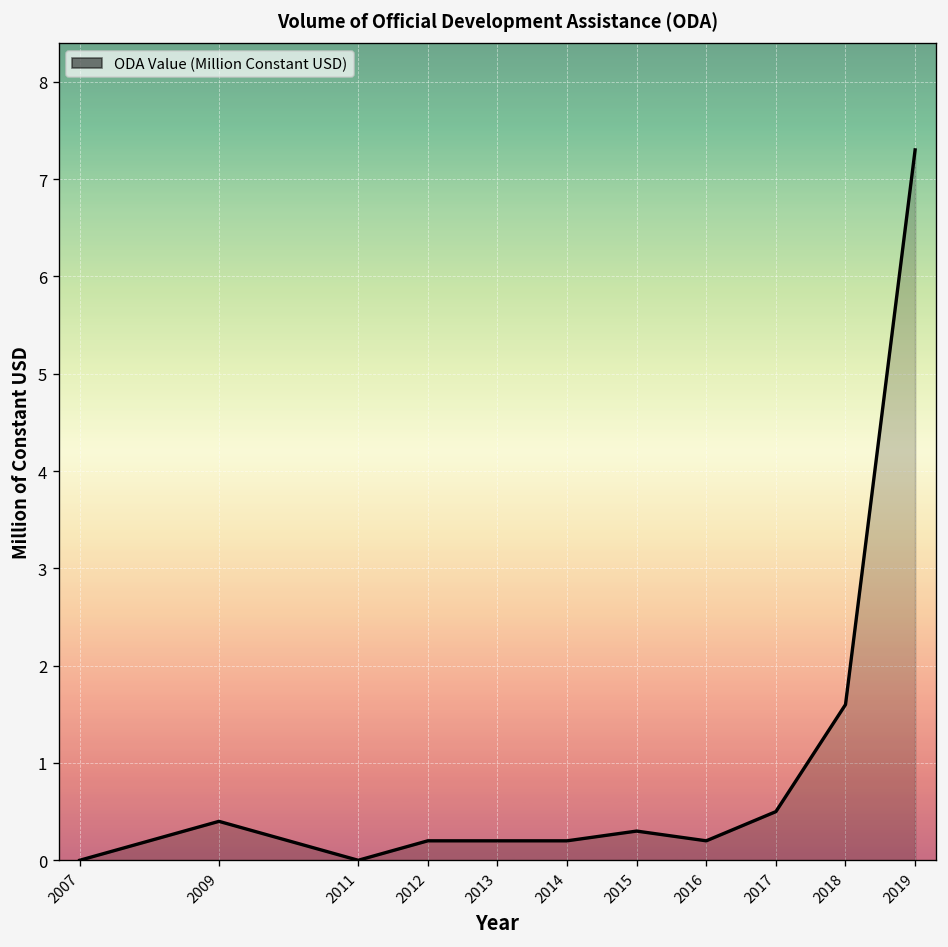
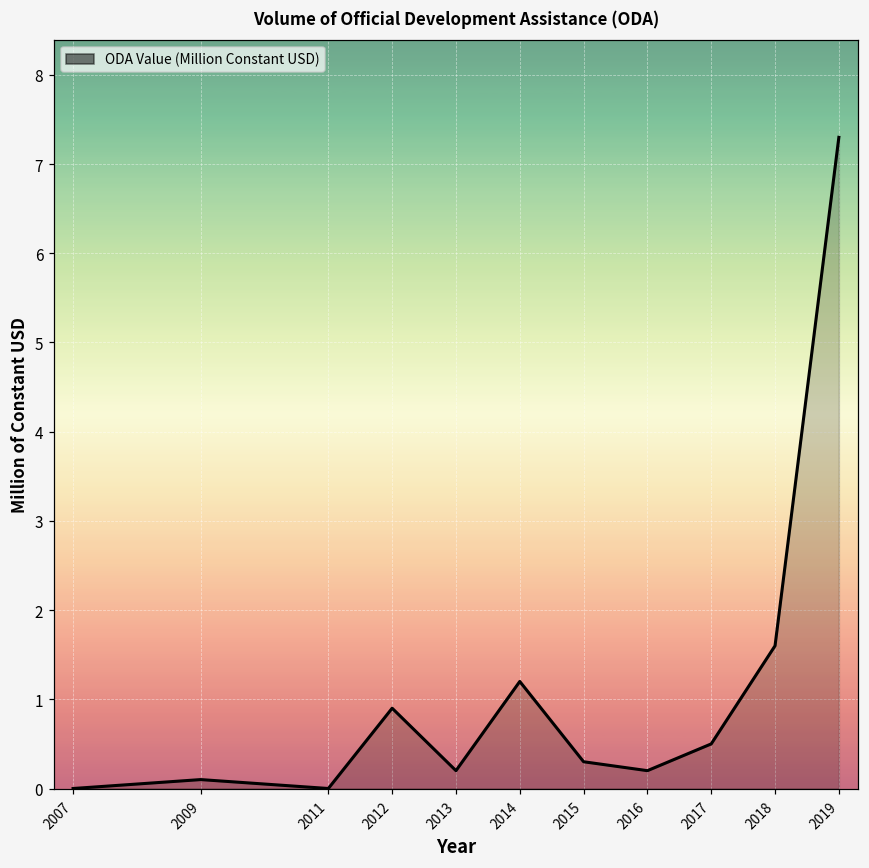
  {
    "2007": 0.0,
-   "2009": 0.4,
+   "2009": 0.1,
    "2011": 0.0,
-   "2012": 0.2,
+   "2012": 0.9,
    "2013": 0.2,
-   "2014": 0.2,
+   "2014": 1.2,
    "2015": 0.3,
    "2016": 0.2,
    "2017": 0.5,
    "2018": 1.6,
    "2019": 7.3
  }
